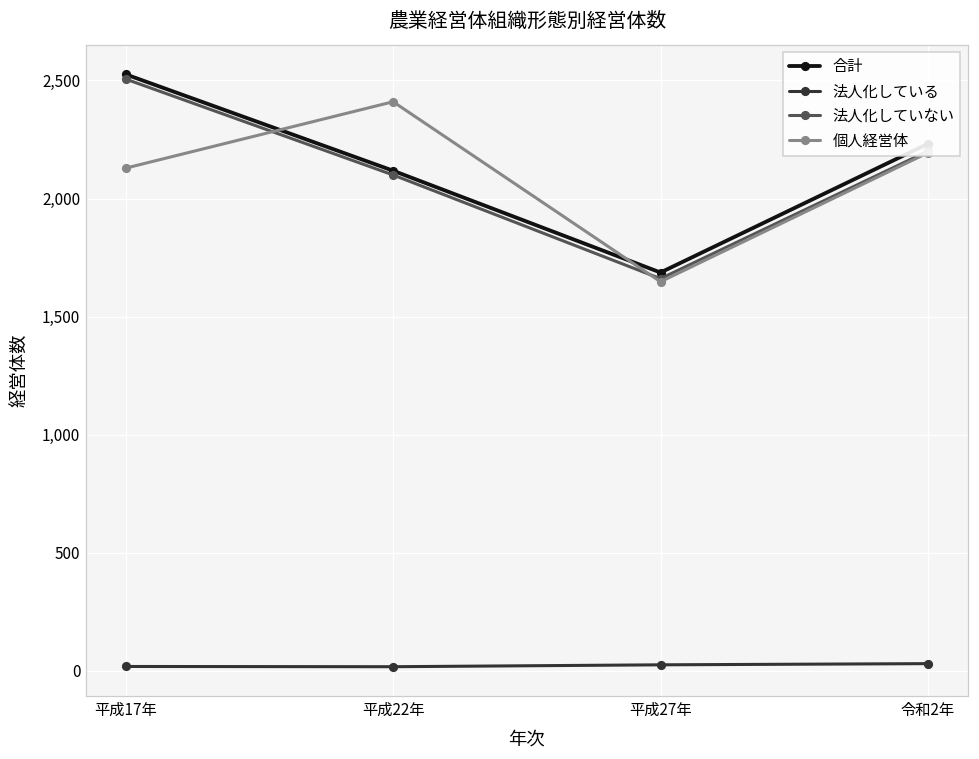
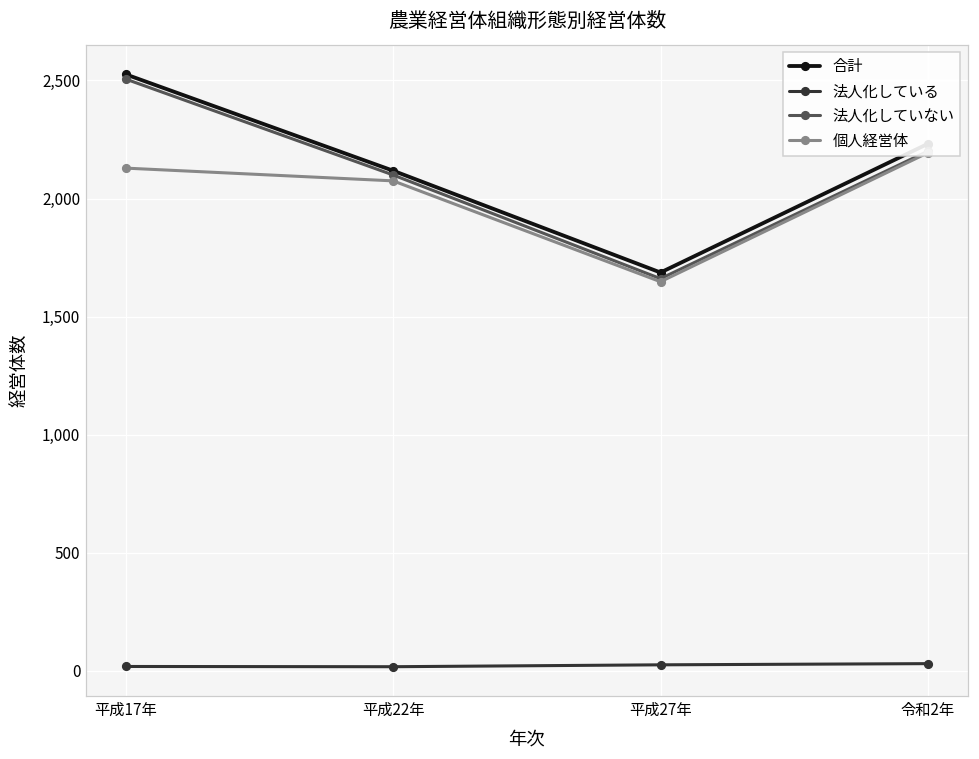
  {
    "個人経営体": {
      "平成17年": "2,130",
-     "平成22年": "2,410",
+     "平成22年": "2,080",
      "平成27年": "1,650"
    }
  }
